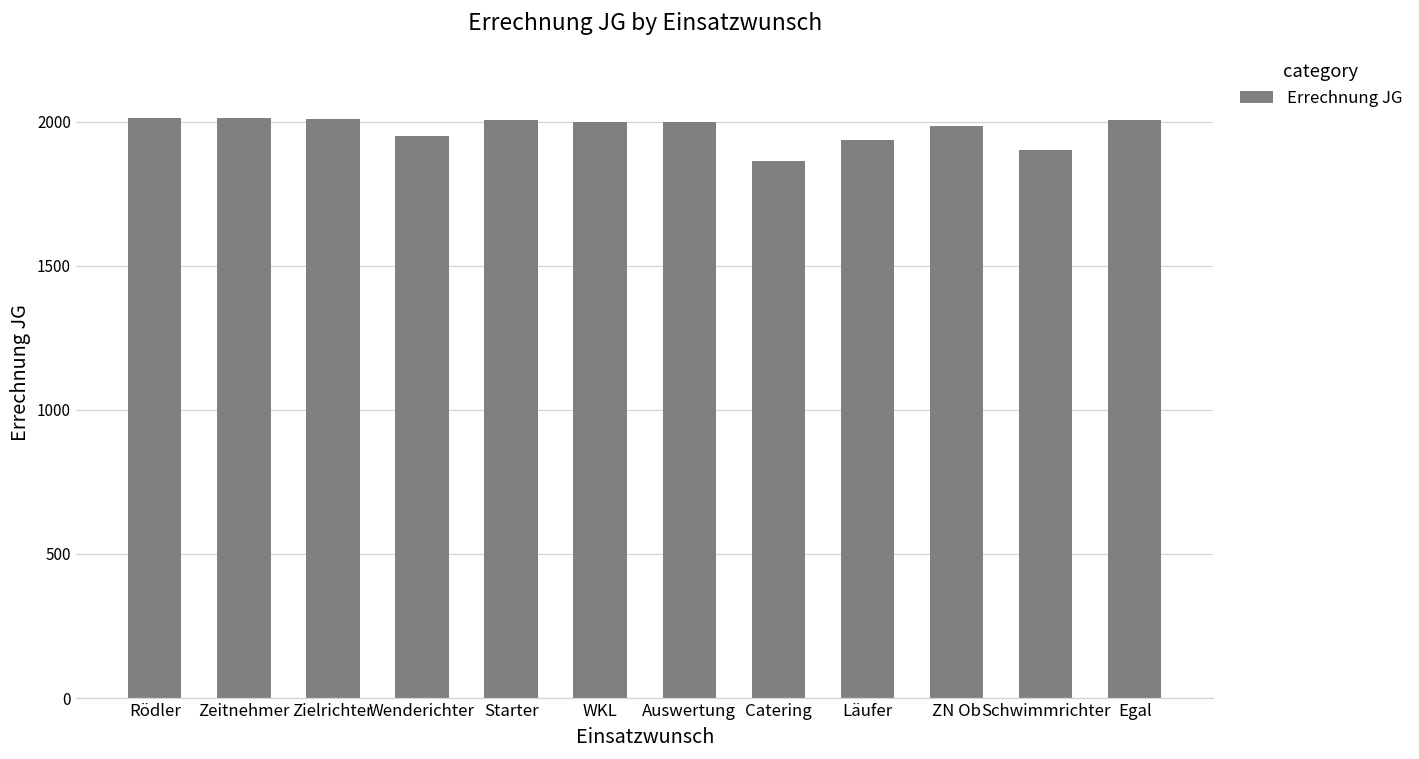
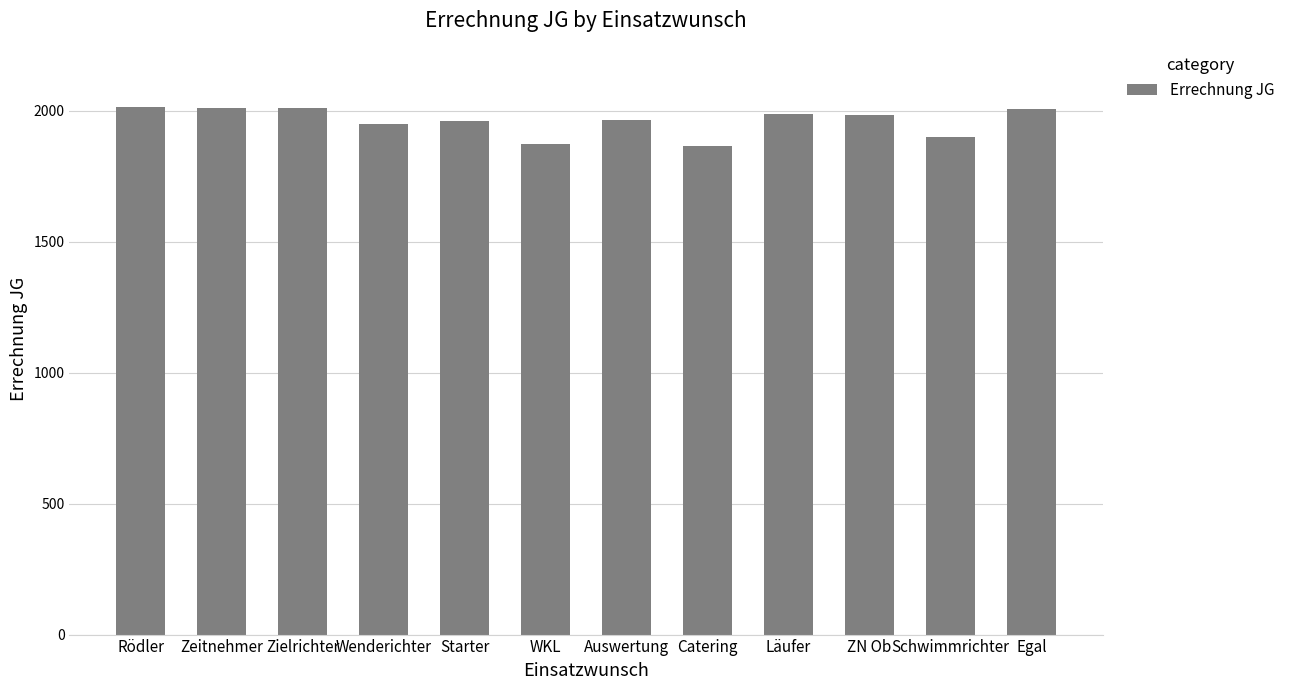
  {
    "Rödler": 2010,
    "Zeitnehmer": 2010,
    "Zielrichter": 2010,
    "Wenderichter": 1950,
-   "Starter": 2010,
-   "WKL": 2000,
-   "Auswertung": 2000,
+   "Starter": 1960,
+   "WKL": 1870,
+   "Auswertung": 1970,
    "Catering": 1860,
-   "Läufer": 1940,
+   "Läufer": 1990,
    "ZN Ob": 1980,
    "Schwimmrichter": 1900,
    "Egal": 2010
  }
